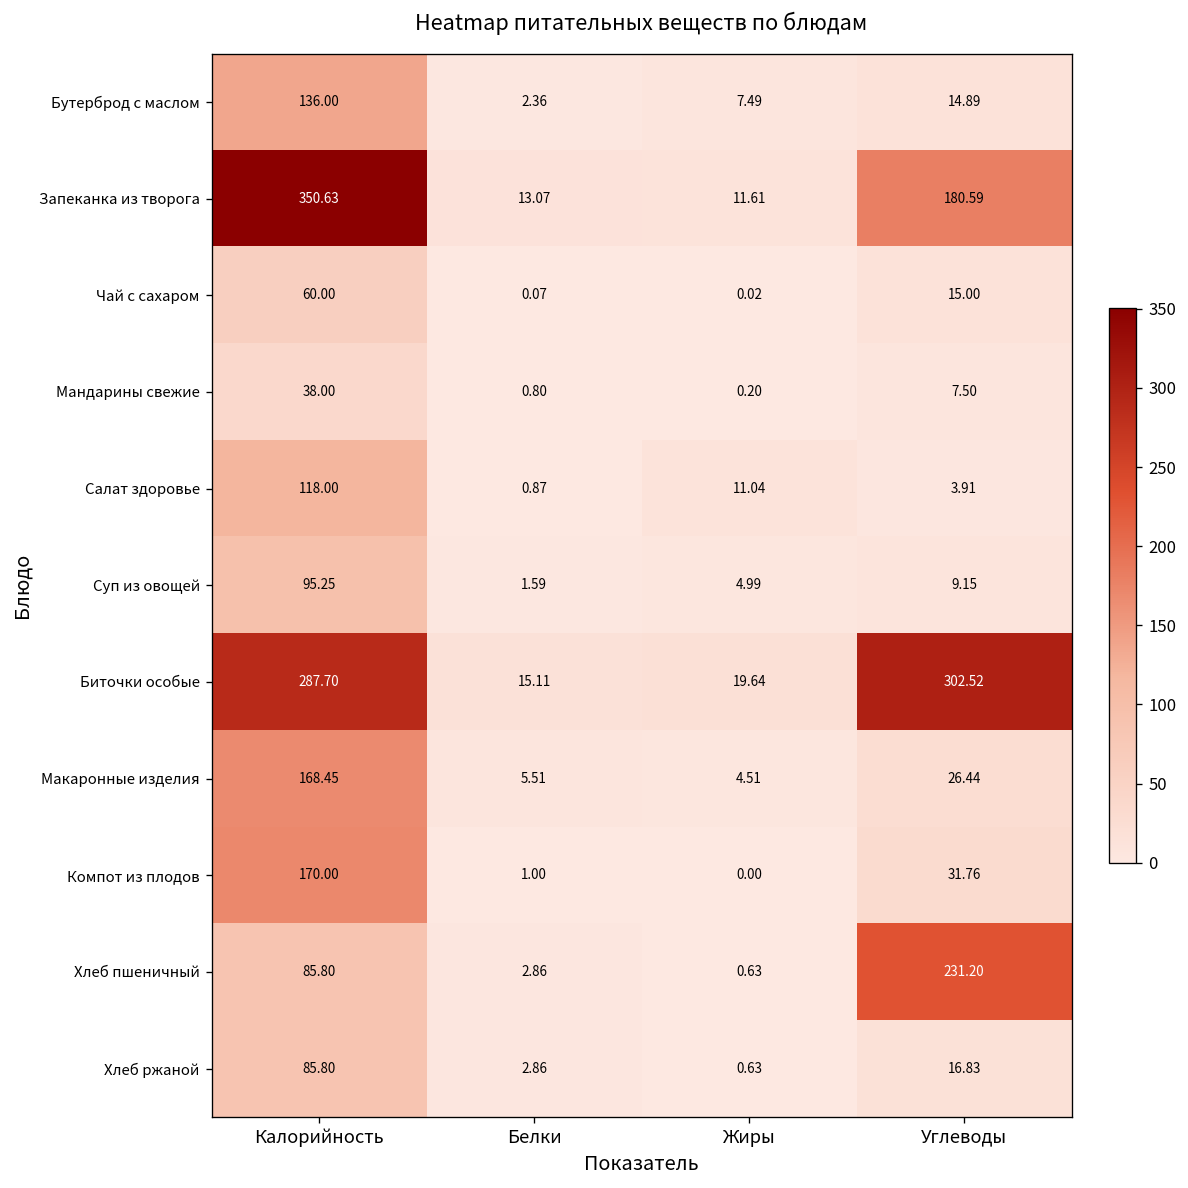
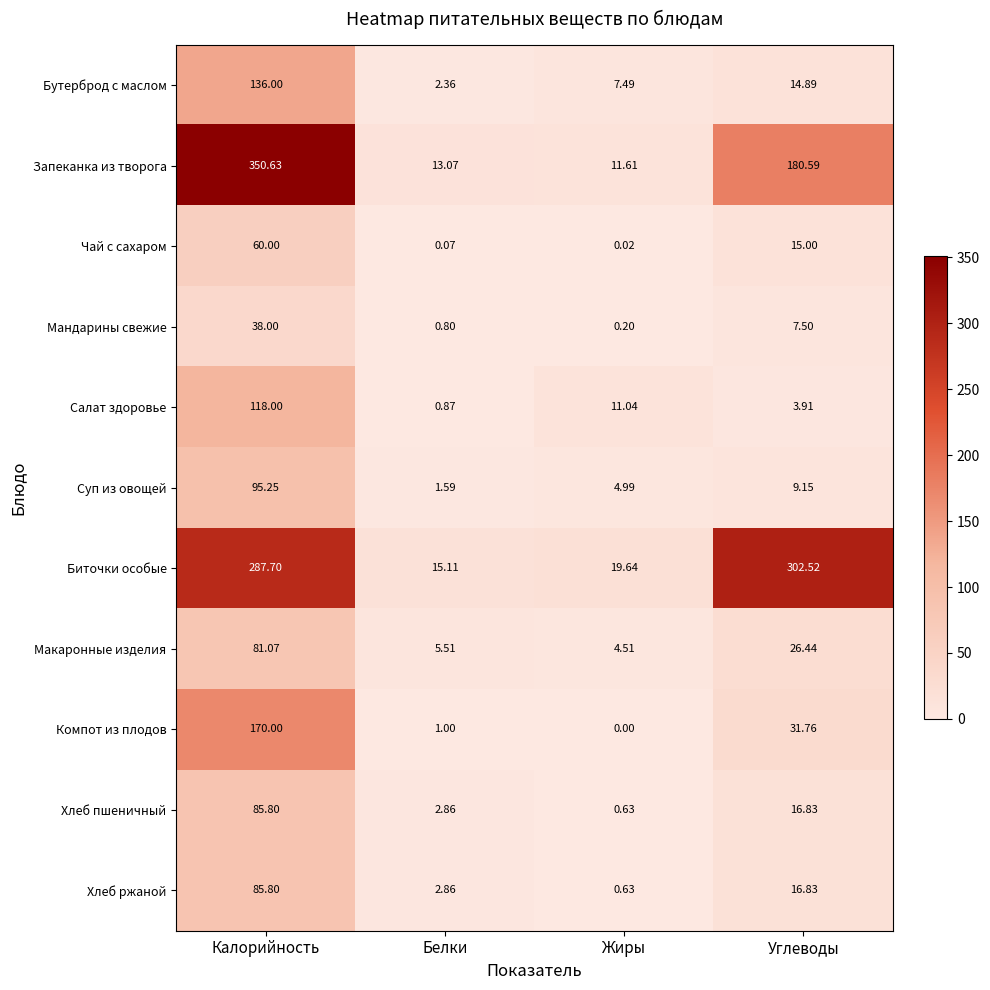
  {
    "Бутерброд с маслом": {
      "Калорийность": 136.00,
      "Белки": 2.36,
      "Жиры": 7.49,
      "Углеводы": 14.89
    },
    "Запеканка из творога": {
      "Калорийность": 350.63,
      "Белки": 13.07,
      "Жиры": 11.61,
      "Углеводы": 180.59
    },
    "Чай с сахаром": {
      "Калорийность": 60.00,
      "Белки": 0.07,
      "Жиры": 0.02,
      "Углеводы": 15.00
    },
    "Мандарины свежие": {
      "Калорийность": 38.00,
      "Белки": 0.80,
      "Жиры": 0.20,
      "Углеводы": 7.50
    },
    "Салат здоровье": {
      "Калорийность": 118.00,
      "Белки": 0.87,
      "Жиры": 11.04,
      "Углеводы": 3.91
    },
    "Суп из овощей": {
      "Калорийность": 95.25,
      "Белки": 1.59,
      "Жиры": 4.99,
      "Углеводы": 9.15
    },
    "Биточки особые": {
      "Калорийность": 287.70,
      "Белки": 15.11,
      "Жиры": 19.64,
      "Углеводы": 302.52
    },
    "Макаронные изделия": {
-     "Калорийность": 168.45,
+     "Калорийность": 81.07,
      "Белки": 5.51,
      "Жиры": 4.51,
      "Углеводы": 26.44
    },
    "Компот из плодов": {
      "Калорийность": 170.00,
      "Белки": 1.00,
      "Жиры": 0.00,
      "Углеводы": 31.76
    },
    "Хлеб пшеничный": {
      "Калорийность": 85.80,
      "Белки": 2.86,
      "Жиры": 0.63,
-     "Углеводы": 231.20
+     "Углеводы": 16.83
    },
    "Хлеб ржаной": {
      "Калорийность": 85.80,
      "Белки": 2.86,
      "Жиры": 0.63,
      "Углеводы": 16.83
    }
  }
